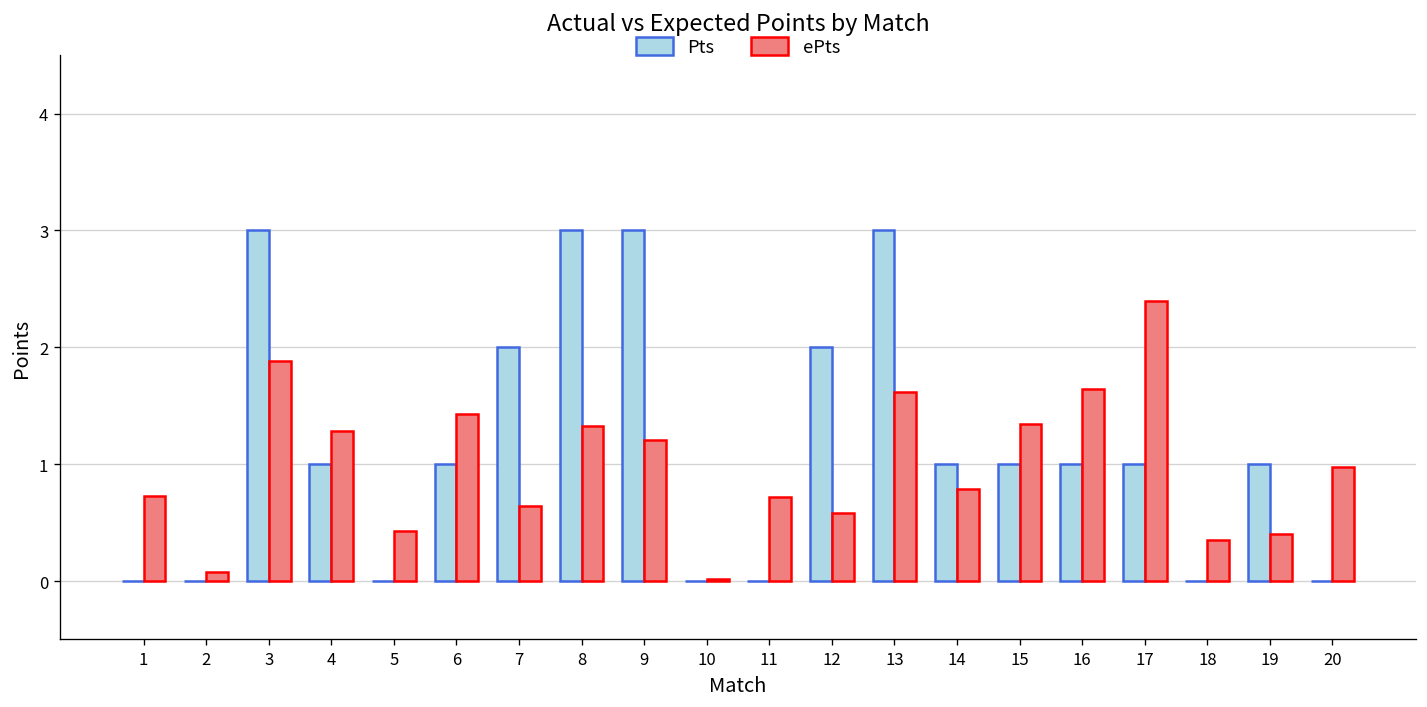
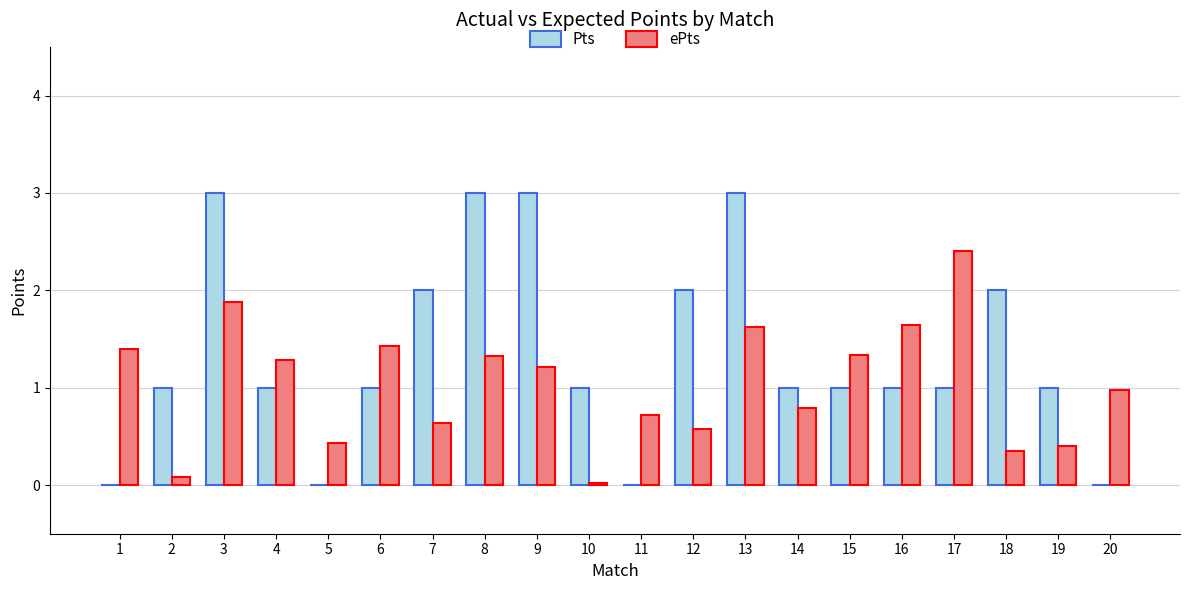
  {
    "Pts": {
      "1": 0,
-     "2": 0,
+     "2": 1,
      "3": 3,
      "4": 1,
      "5": 0,
      "6": 1,
      "7": 2,
      "8": 3,
      "9": 3,
-     "10": 0,
+     "10": 1,
      "11": 0,
      "12": 2,
      "13": 3,
      "14": 1,
      "15": 1,
      "16": 1,
      "17": 1,
-     "18": 0,
+     "18": 2,
      "19": 1,
      "20": 0
    },
    "ePts": {
-     "1": 0.7,
+     "1": 1.4,
      "2": 0.1,
      "3": 1.9,
      "4": 1.3,
      "5": 0.4,
      "6": 1.4,
      "7": 0.6,
      "8": 1.3,
      "9": 1.2,
      "11": 0.7,
      "12": 0.6,
      "13": 1.6,
      "14": 0.8,
      "15": 1.3,
      "16": 1.6,
      "17": 2.4,
      "18": 0.4,
      "19": 0.4,
      "20": 1.0
    }
  }
